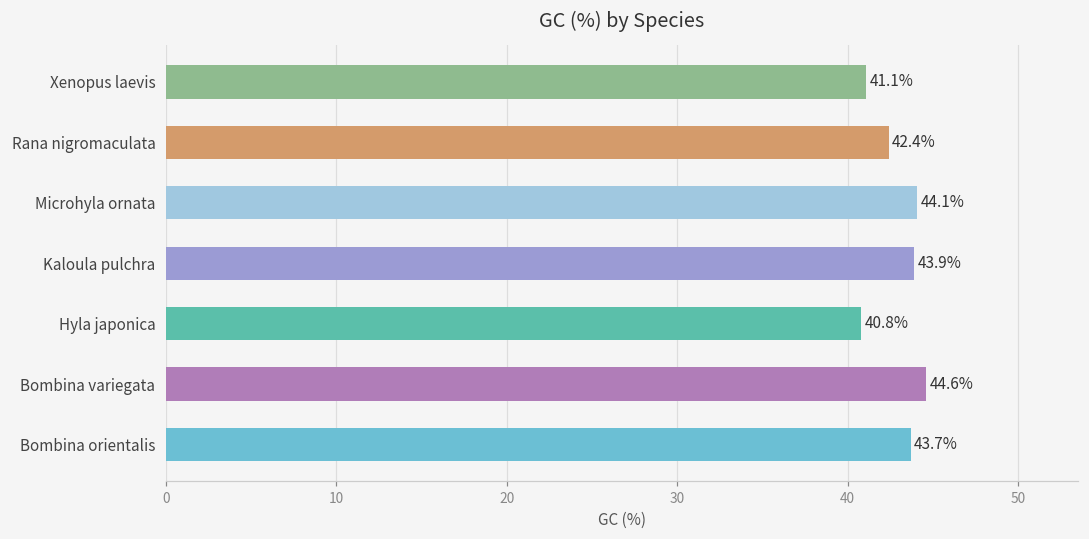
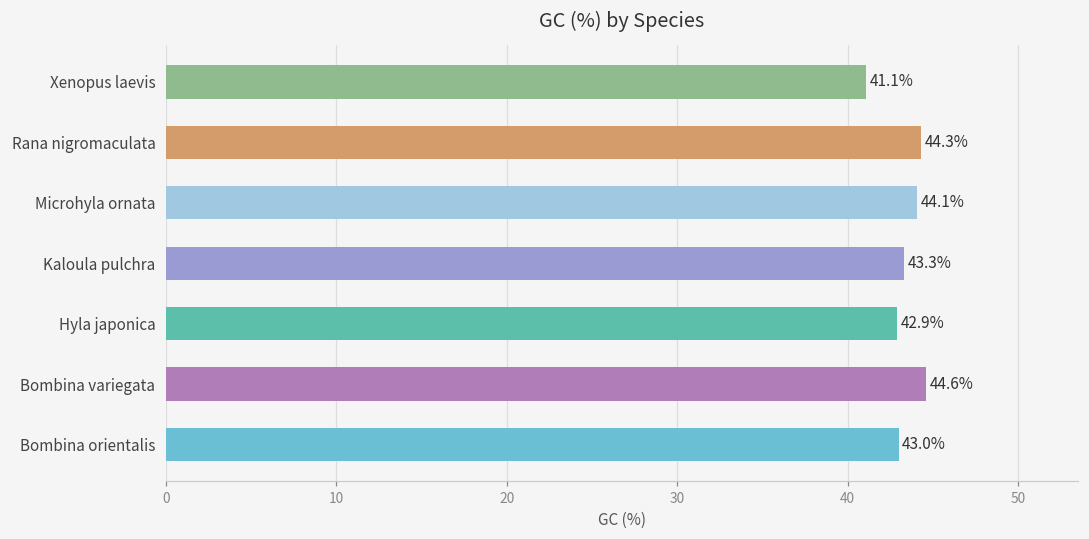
  {
    "Xenopus laevis": "41.1%",
-   "Rana nigromaculata": "42.4%",
+   "Rana nigromaculata": "44.3%",
    "Microhyla ornata": "44.1%",
-   "Kaloula pulchra": "43.9%",
-   "Hyla japonica": "40.8%",
+   "Kaloula pulchra": "43.3%",
+   "Hyla japonica": "42.9%",
    "Bombina variegata": "44.6%",
-   "Bombina orientalis": "43.7%"
+   "Bombina orientalis": "43.0%"
  }
